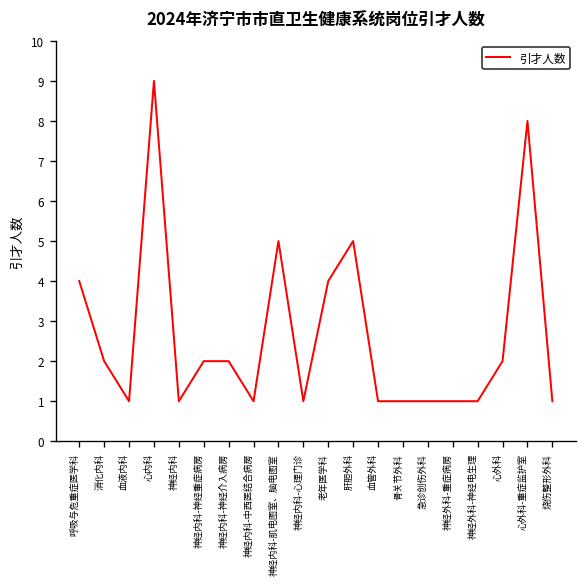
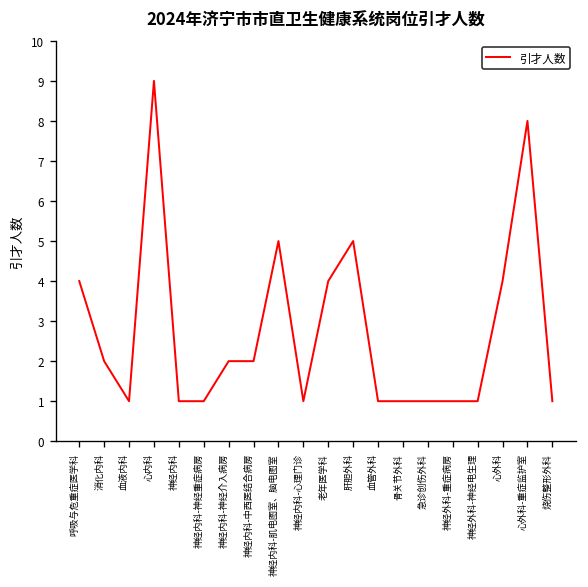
  {
    "呼吸与危重症医学科": 4,
    "消化内科": 2,
    "血液内科": 1,
    "心内科": 9,
    "神经内科": 1,
-   "神经内科-神经重症病房": 2,
+   "神经内科-神经重症病房": 1,
    "神经内科-神经介入病房": 2,
-   "神经内科-中西医结合病房": 1,
+   "神经内科-中西医结合病房": 2,
    "神经内科-肌电图室、脑电图室": 5,
    "神经内科-心理门诊": 1,
    "老年医学科": 4,
    "肝胆外科": 5,
    "血管外科": 1,
    "骨关节外科": 1,
    "急诊创伤外科": 1,
    "神经外科-重症病房": 1,
    "神经外科-神经电生理": 1,
-   "心外科": 2,
+   "心外科": 4,
    "心外科-重症监护室": 8,
    "烧伤整形外科": 1
  }
